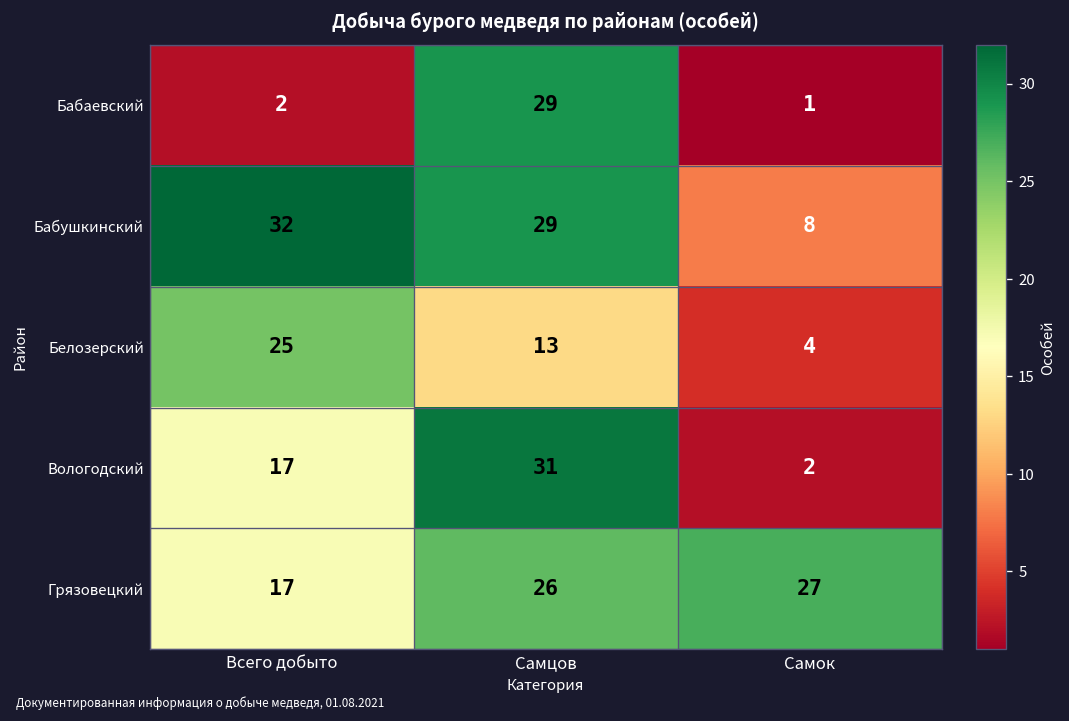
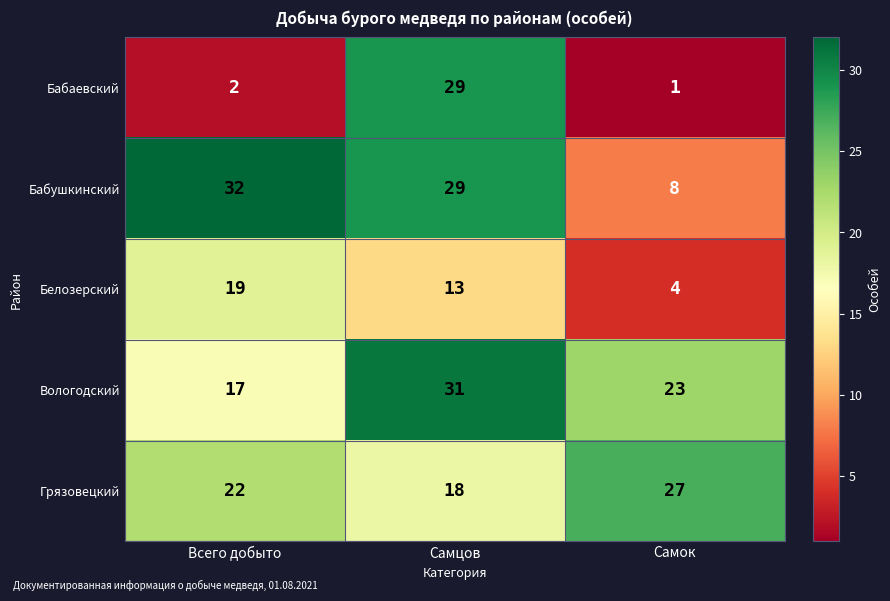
  {
    "Бабаевский": {
      "Всего добыто": 2,
      "Самцов": 29,
      "Самок": 1
    },
    "Бабушкинский": {
      "Всего добыто": 32,
      "Самцов": 29,
      "Самок": 8
    },
    "Белозерский": {
-     "Всего добыто": 25,
+     "Всего добыто": 19,
      "Самцов": 13,
      "Самок": 4
    },
    "Вологодский": {
      "Всего добыто": 17,
      "Самцов": 31,
-     "Самок": 2
+     "Самок": 23
    },
    "Грязовецкий": {
-     "Всего добыто": 17,
-     "Самцов": 26,
+     "Всего добыто": 22,
+     "Самцов": 18,
      "Самок": 27
    }
  }
